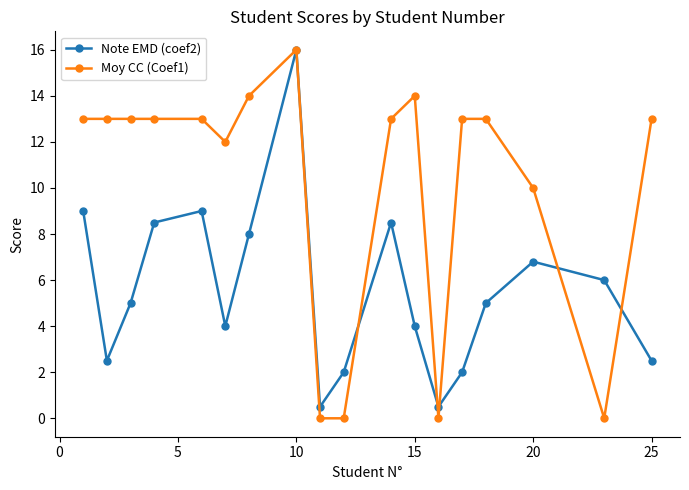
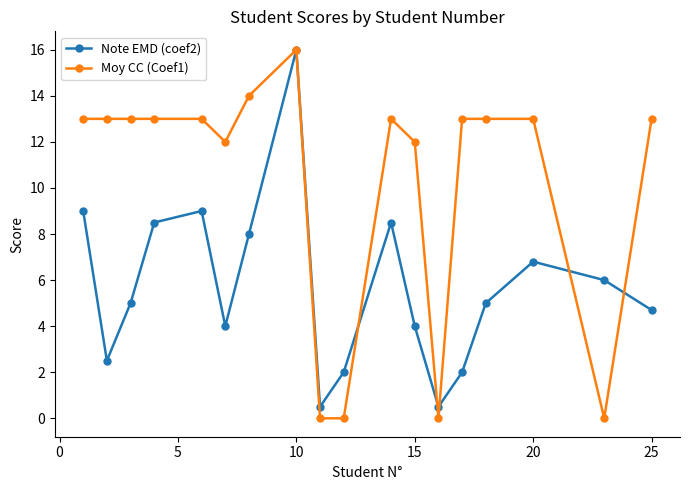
  {
    "Note EMD (coef2)": {
      "15": 4.0,
      "20": 6.8,
-     "25": 2.5
+     "25": 4.7
    },
    "Moy CC (Coef1)": {
-     "15": 14,
-     "20": 10,
+     "15": 12,
+     "20": 13,
      "25": 13
    }
  }
